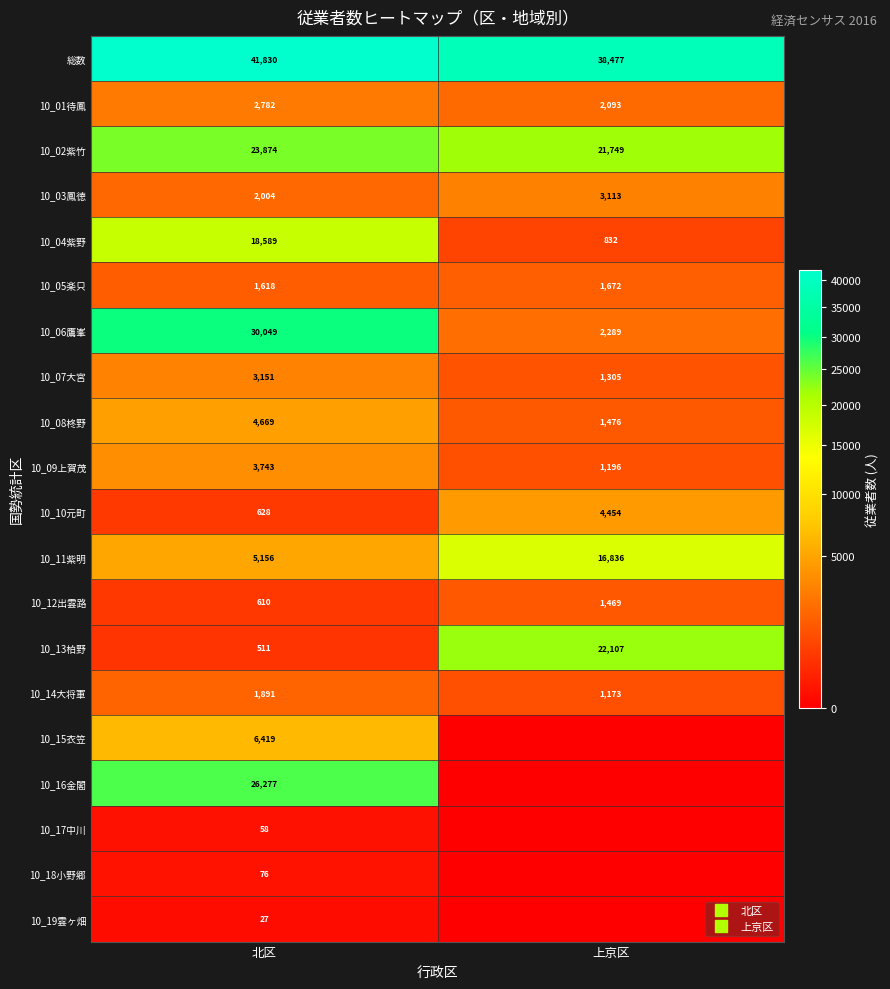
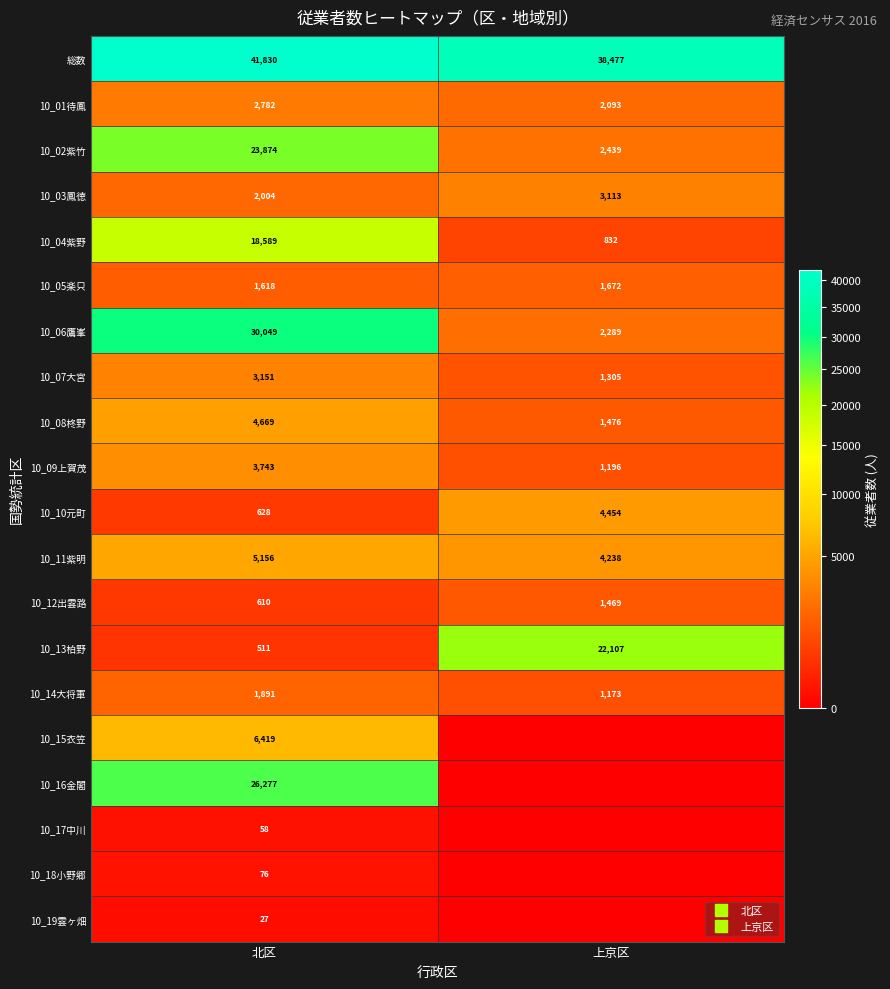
  {
    "総数": {
      "北区": "41,830",
      "上京区": "38,477"
    },
    "10_01待鳳": {
      "北区": "2,782",
      "上京区": "2,093"
    },
    "10_02紫竹": {
      "北区": "23,874",
-     "上京区": "21,749"
+     "上京区": "2,439"
    },
    "10_03鳳徳": {
      "北区": "2,004",
      "上京区": "3,113"
    },
    "10_04紫野": {
      "北区": "18,589",
      "上京区": "832"
    },
    "10_05楽只": {
      "北区": "1,618",
      "上京区": "1,672"
    },
    "10_06鷹峯": {
      "北区": "30,049",
      "上京区": "2,289"
    },
    "10_07大宮": {
      "北区": "3,151",
      "上京区": "1,305"
    },
    "10_08柊野": {
      "北区": "4,669",
      "上京区": "1,476"
    },
    "10_09上賀茂": {
      "北区": "3,743",
      "上京区": "1,196"
    },
    "10_10元町": {
      "北区": "628",
      "上京区": "4,454"
    },
    "10_11紫明": {
      "北区": "5,156",
-     "上京区": "16,836"
+     "上京区": "4,238"
    },
    "10_12出雲路": {
      "北区": "610",
      "上京区": "1,469"
    },
    "10_13柏野": {
      "北区": "511",
      "上京区": "22,107"
    },
    "10_14大将軍": {
      "北区": "1,891",
      "上京区": "1,173"
    },
    "10_15衣笠": {
      "北区": "6,419"
    },
    "10_16金閣": {
      "北区": "26,277"
    },
    "10_17中川": {
      "北区": "58"
    },
    "10_18小野郷": {
      "北区": "76"
    },
    "10_19雲ヶ畑": {
      "北区": "27"
    }
  }
